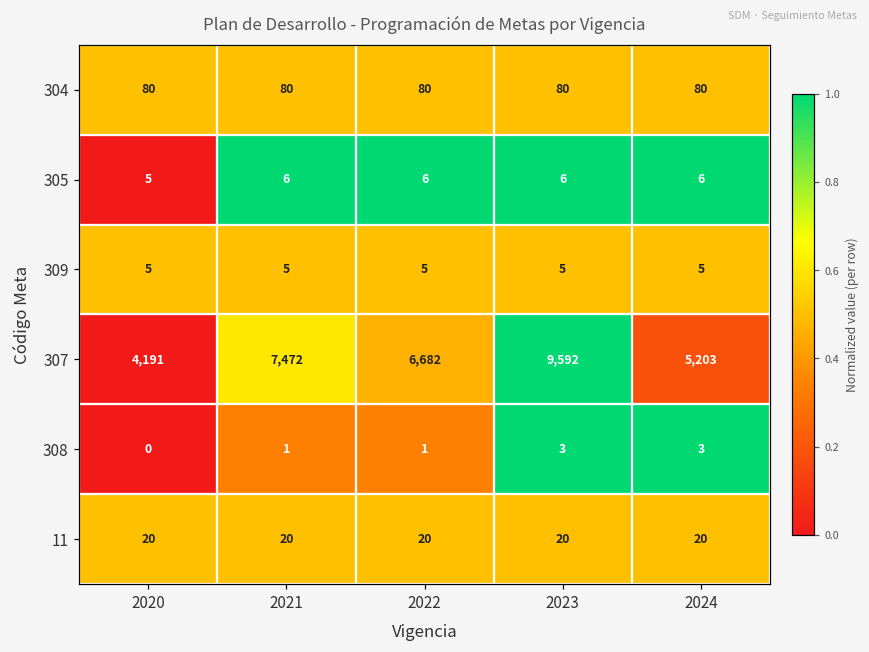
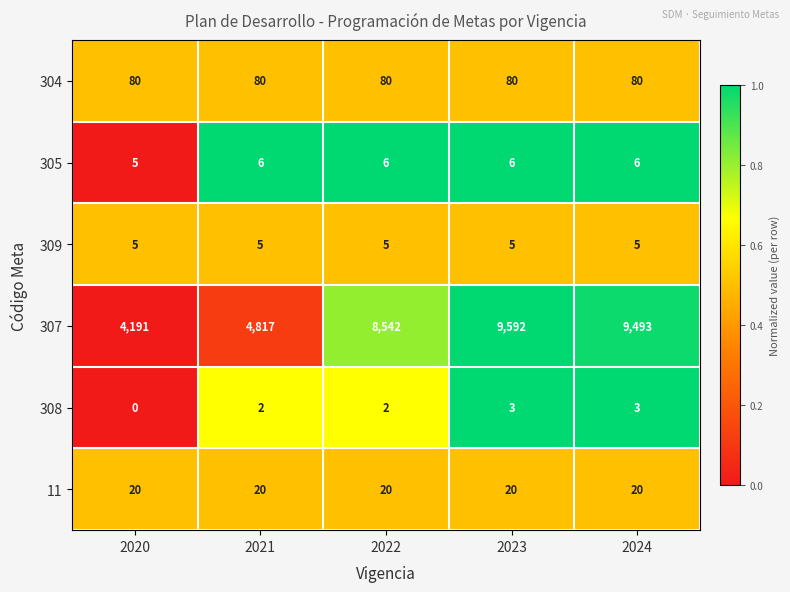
  {
    "304": {
      "2020": "80",
      "2021": "80",
      "2022": "80",
      "2023": "80",
      "2024": "80"
    },
    "305": {
      "2020": "5",
      "2021": "6",
      "2022": "6",
      "2023": "6",
      "2024": "6"
    },
    "309": {
      "2020": "5",
      "2021": "5",
      "2022": "5",
      "2023": "5",
      "2024": "5"
    },
    "307": {
      "2020": "4,191",
-     "2021": "7,472",
-     "2022": "6,682",
+     "2021": "4,817",
+     "2022": "8,542",
      "2023": "9,592",
-     "2024": "5,203"
+     "2024": "9,493"
    },
    "308": {
      "2020": "0",
-     "2021": "1",
-     "2022": "1",
+     "2021": "2",
+     "2022": "2",
      "2023": "3",
      "2024": "3"
    },
    "11": {
      "2020": "20",
      "2021": "20",
      "2022": "20",
      "2023": "20",
      "2024": "20"
    }
  }
